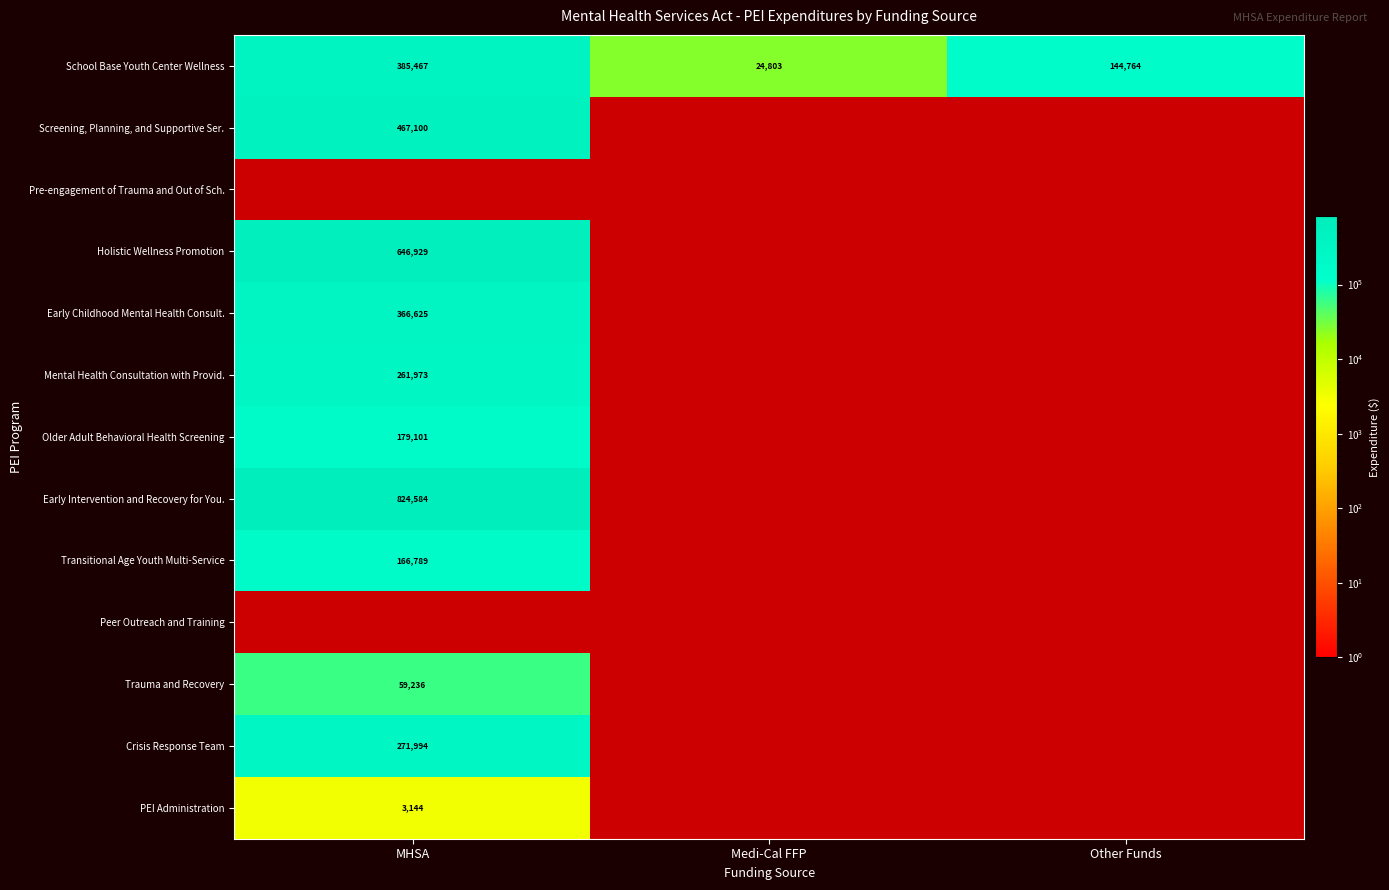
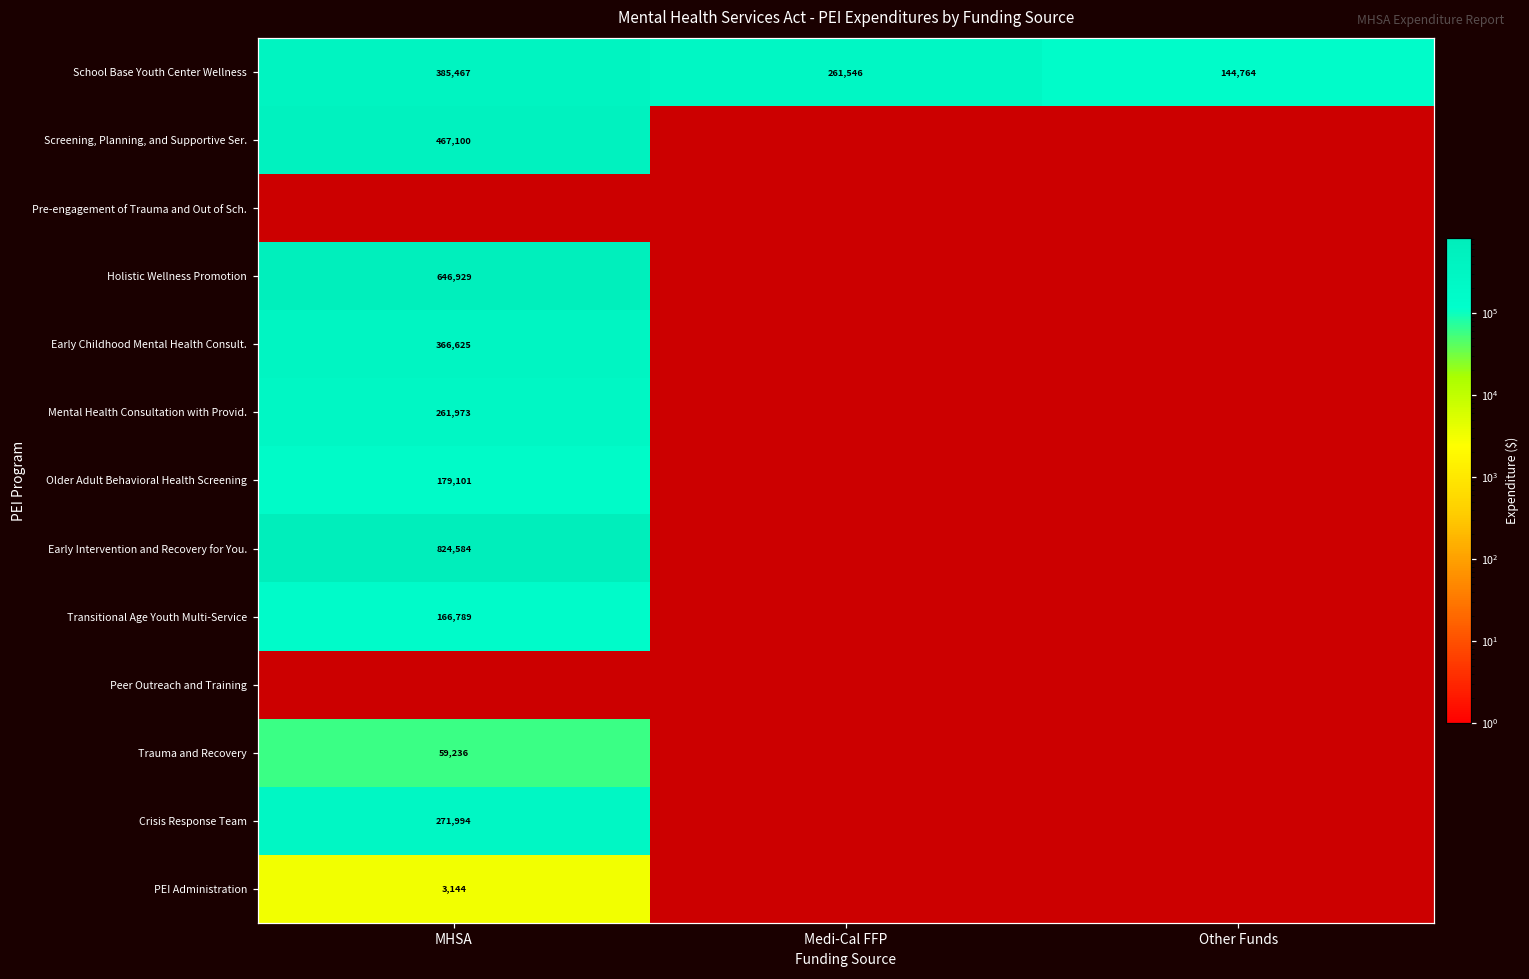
  {
    "School Base Youth Center Wellness": {
      "MHSA": "385,467",
-     "Medi-Cal FFP": "24,803",
+     "Medi-Cal FFP": "261,546",
      "Other Funds": "144,764"
    },
    "Screening, Planning, and Supportive Ser.": {
      "MHSA": "467,100"
    },
    "Holistic Wellness Promotion": {
      "MHSA": "646,929"
    },
    "Early Childhood Mental Health Consult.": {
      "MHSA": "366,625"
    },
    "Mental Health Consultation with Provid.": {
      "MHSA": "261,973"
    },
    "Older Adult Behavioral Health Screening": {
      "MHSA": "179,101"
    },
    "Early Intervention and Recovery for You.": {
      "MHSA": "824,584"
    },
    "Transitional Age Youth Multi-Service": {
      "MHSA": "166,789"
    },
    "Trauma and Recovery": {
      "MHSA": "59,236"
    },
    "Crisis Response Team": {
      "MHSA": "271,994"
    },
    "PEI Administration": {
      "MHSA": "3,144"
    }
  }
